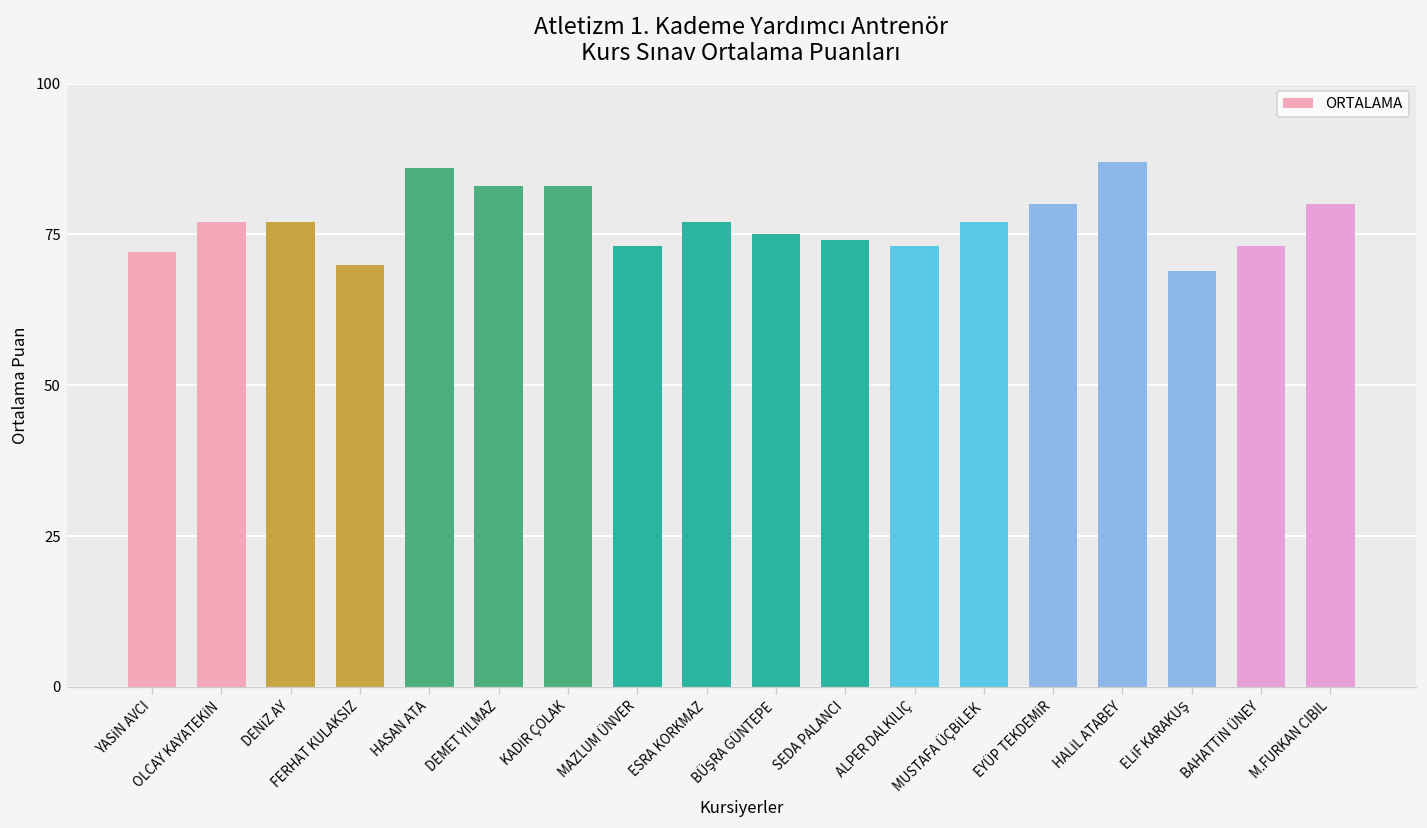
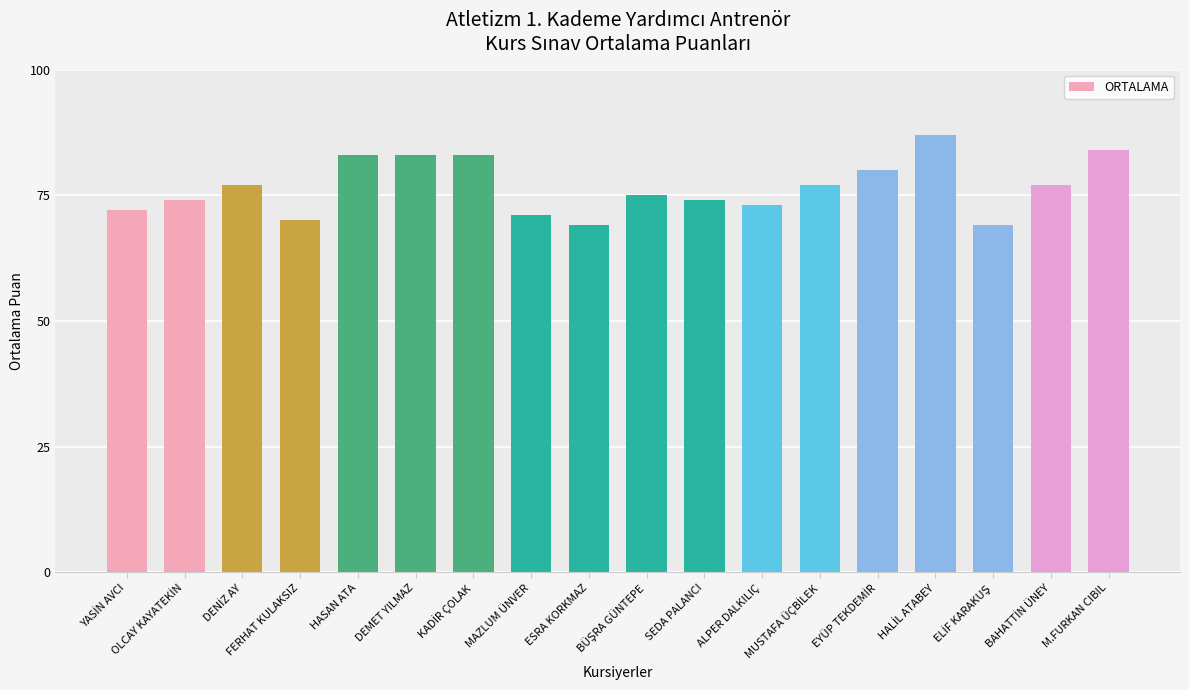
  {
    "YASİN AVCI": 72,
-   "OLCAY KAYATEKİN": 77,
+   "OLCAY KAYATEKİN": 74,
    "DENİZ AY": 77,
    "FERHAT KULAKSIZ": 70,
-   "HASAN ATA": 86,
+   "HASAN ATA": 83,
    "DEMET YILMAZ": 83,
    "KADİR ÇOLAK": 83,
-   "MAZLUM ÜNVER": 73,
-   "ESRA KORKMAZ": 77,
+   "MAZLUM ÜNVER": 71,
+   "ESRA KORKMAZ": 69,
    "BÜŞRA GÜNTEPE": 75,
    "SEDA PALANCI": 74,
    "ALPER DALKILIÇ": 73,
    "MUSTAFA ÜÇBİLEK": 77,
    "EYÜP TEKDEMİR": 80,
    "HALİL ATABEY": 87,
    "ELİF KARAKUŞ": 69,
-   "BAHATTİN ÜNEY": 73,
-   "M.FURKAN CIBIL": 80
+   "BAHATTİN ÜNEY": 77,
+   "M.FURKAN CIBIL": 84
  }
